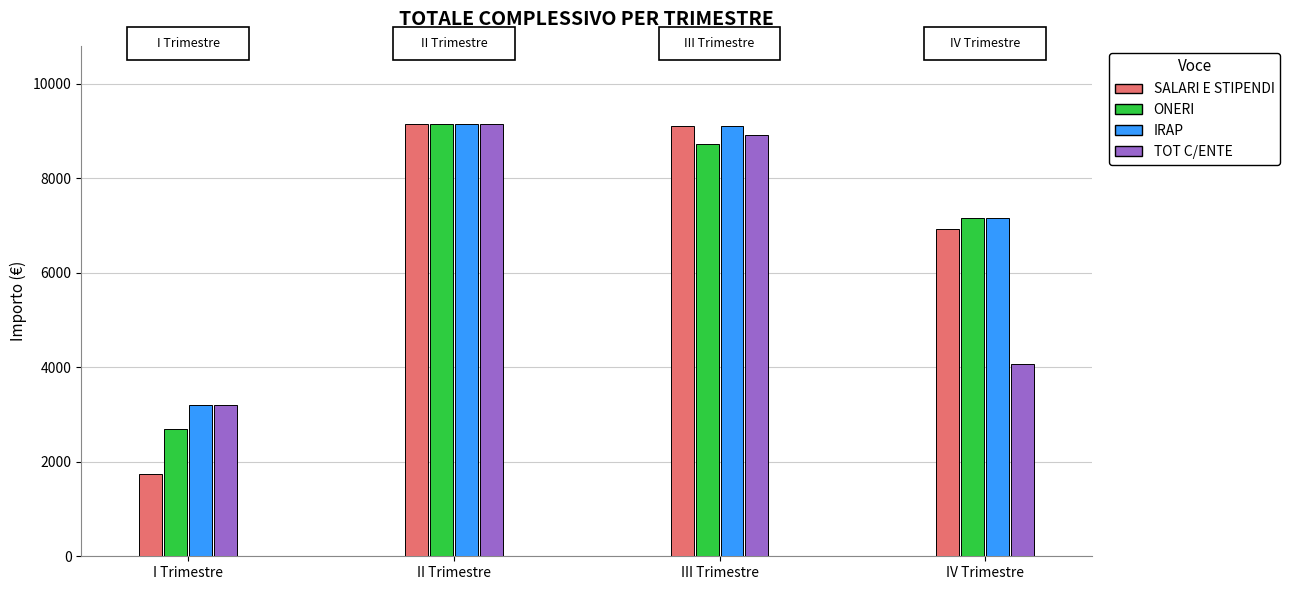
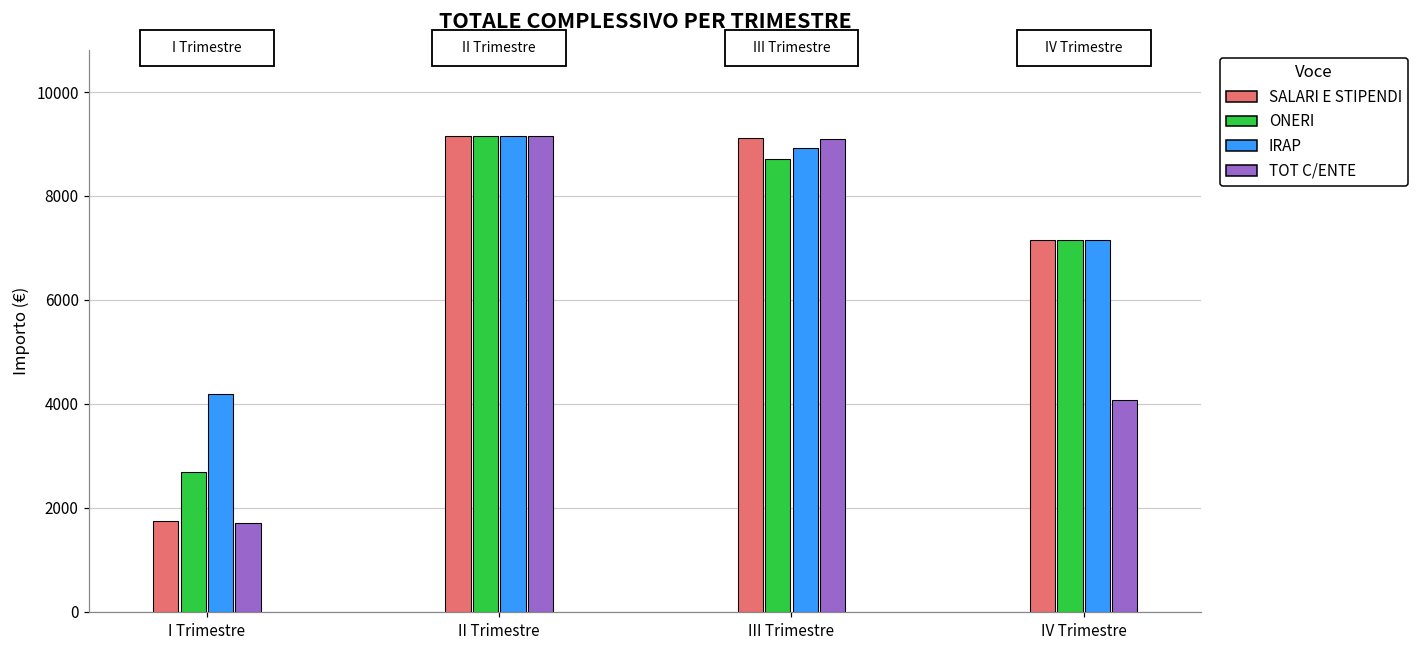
  {
    "SALARI E STIPENDI": {
      "I Trimestre": 1700,
      "II Trimestre": 9200,
      "III Trimestre": 9100,
-     "IV Trimestre": 6900
+     "IV Trimestre": 7200
    },
    "ONERI": {
      "I Trimestre": 2700,
      "II Trimestre": 9200,
      "III Trimestre": 8700,
      "IV Trimestre": 7200
    },
    "IRAP": {
-     "I Trimestre": 3200,
+     "I Trimestre": 4200,
      "II Trimestre": 9200,
-     "III Trimestre": 9100,
+     "III Trimestre": 8900,
      "IV Trimestre": 7200
    },
    "TOT C/ENTE": {
-     "I Trimestre": 3200,
+     "I Trimestre": 1700,
      "II Trimestre": 9200,
-     "III Trimestre": 8900,
+     "III Trimestre": 9100,
      "IV Trimestre": 4100
    }
  }
